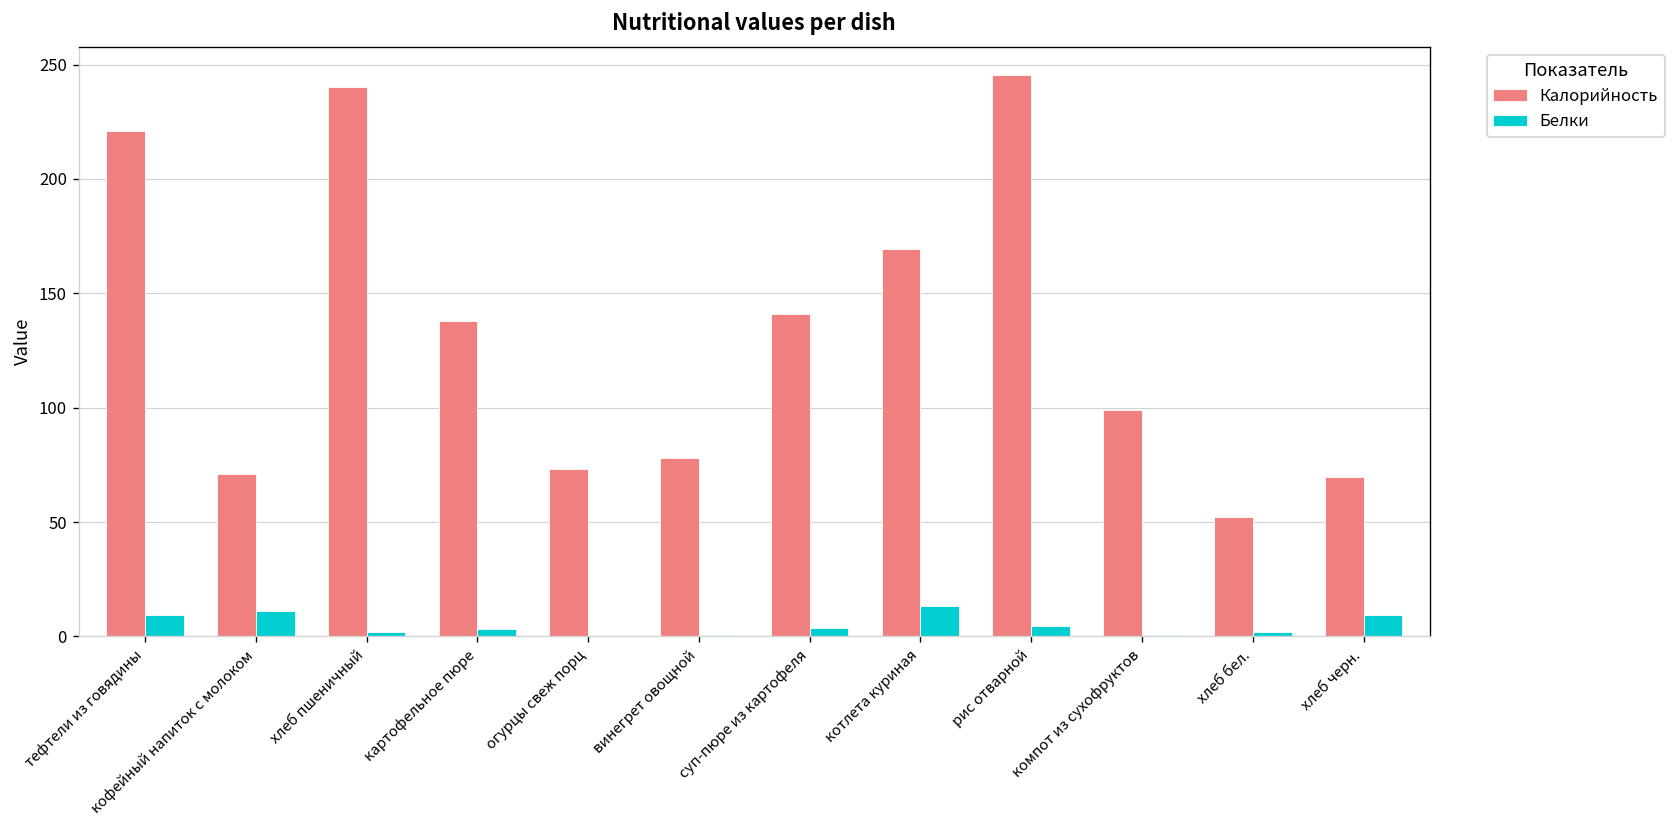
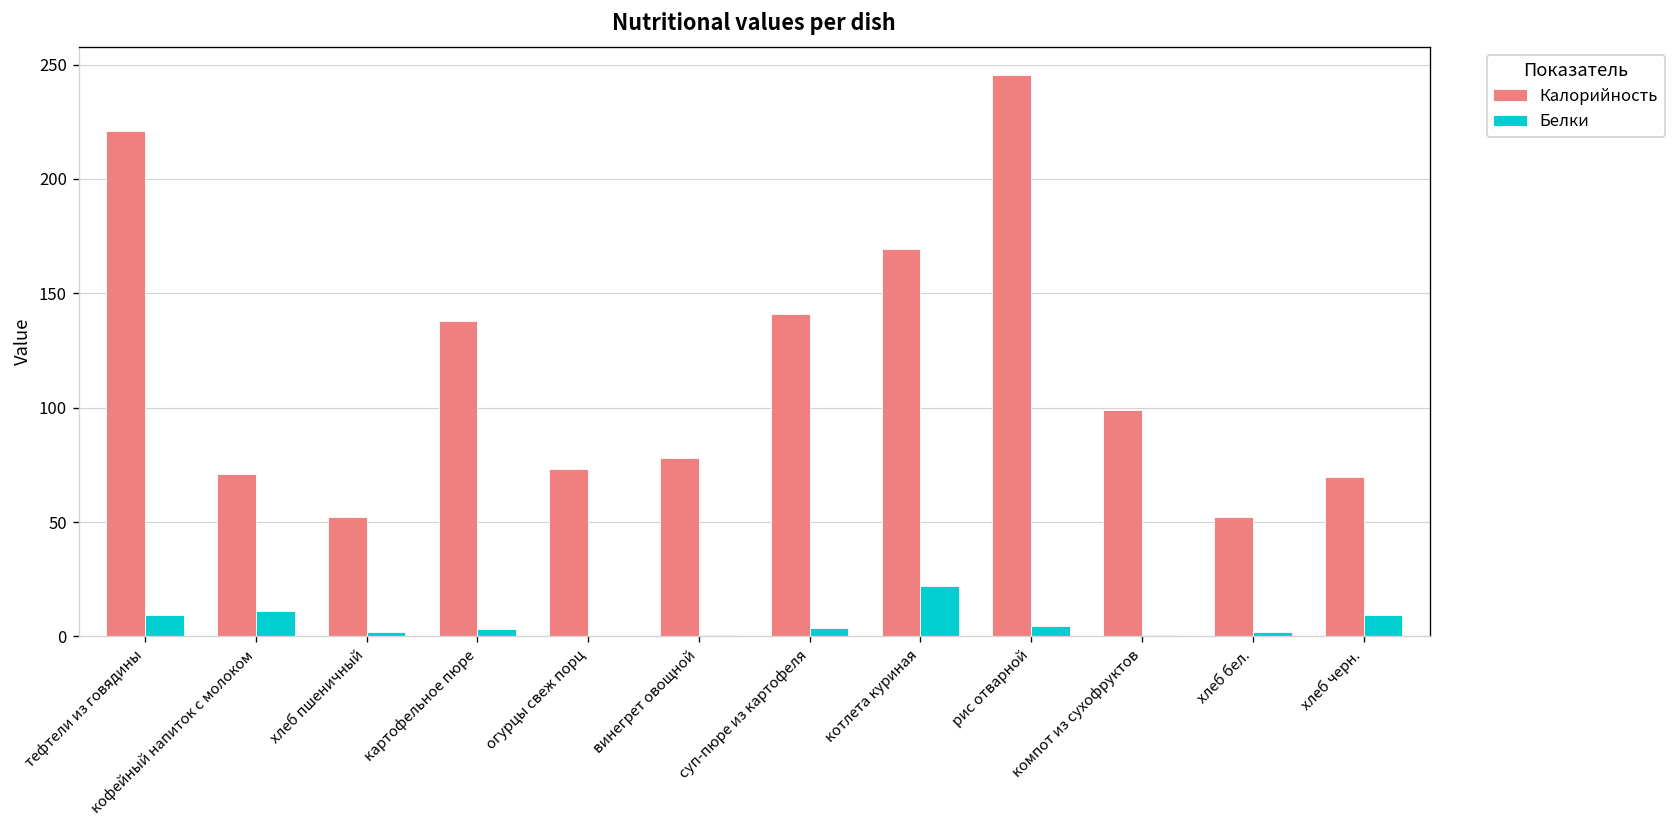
  {
    "Калорийность": {
      "тефтели из говядины": 221,
      "кофейный напиток с молоком": 71,
-     "хлеб пшеничный": 240,
+     "хлеб пшеничный": 52,
      "картофельное пюре": 138,
      "огурцы свеж порц": 73,
      "винегрет овощной": 78,
      "суп-пюре из картофеля": 141,
      "котлета куриная": 169,
      "рис отварной": 246,
      "компот из сухофруктов": 99,
      "хлеб бел.": 52,
      "хлеб черн.": 70
    },
    "Белки": {
      "тефтели из говядины": 10,
      "кофейный напиток с молоком": 11,
      "хлеб пшеничный": 2,
      "картофельное пюре": 3,
      "суп-пюре из картофеля": 4,
-     "котлета куриная": 14,
+     "котлета куриная": 22,
      "рис отварной": 4,
      "хлеб бел.": 2,
      "хлеб черн.": 9
    }
  }
